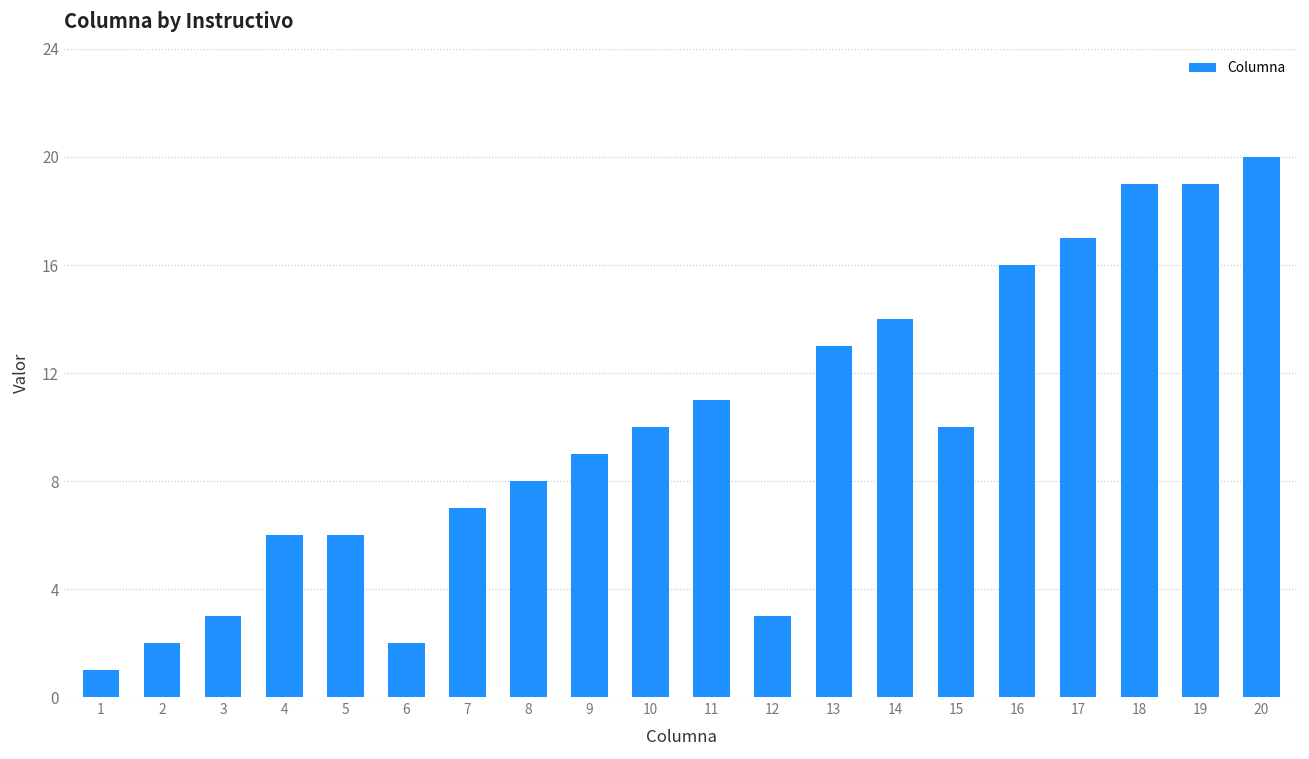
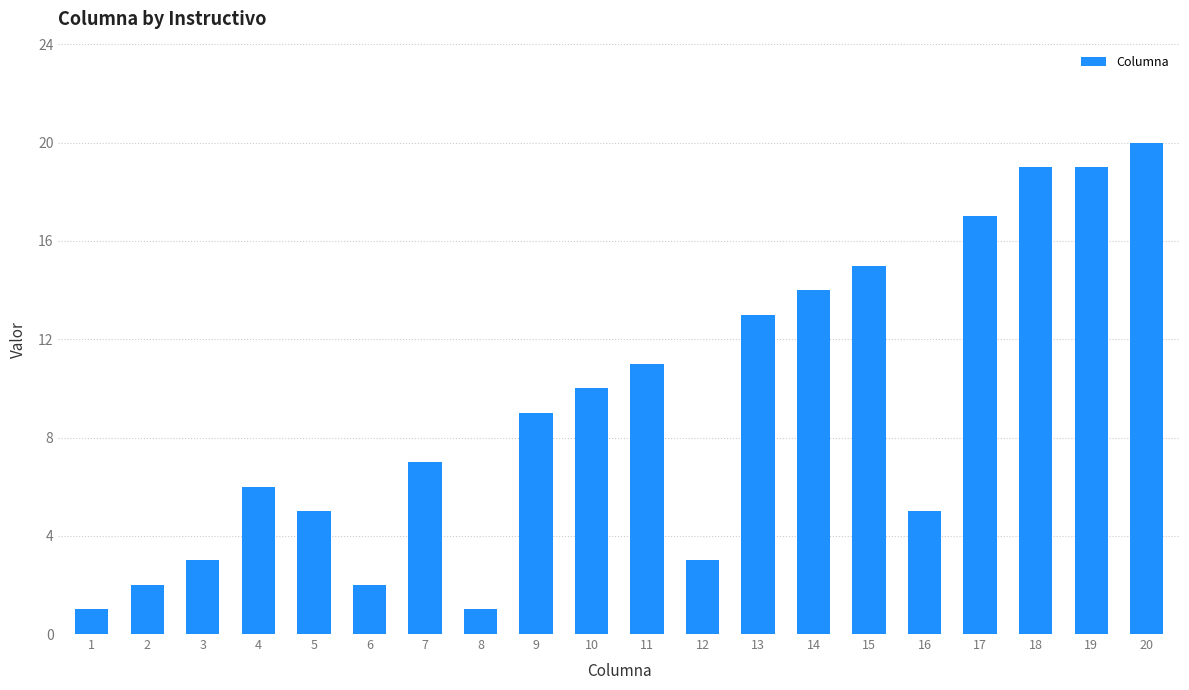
  {
    "1": 1,
    "2": 2,
    "3": 3,
    "4": 6,
-   "5": 6,
+   "5": 5,
    "6": 2,
    "7": 7,
-   "8": 8,
+   "8": 1,
    "9": 9,
    "10": 10,
    "11": 11,
    "12": 3,
    "13": 13,
    "14": 14,
-   "15": 10,
-   "16": 16,
+   "15": 15,
+   "16": 5,
    "17": 17,
    "18": 19,
    "19": 19,
    "20": 20
  }
